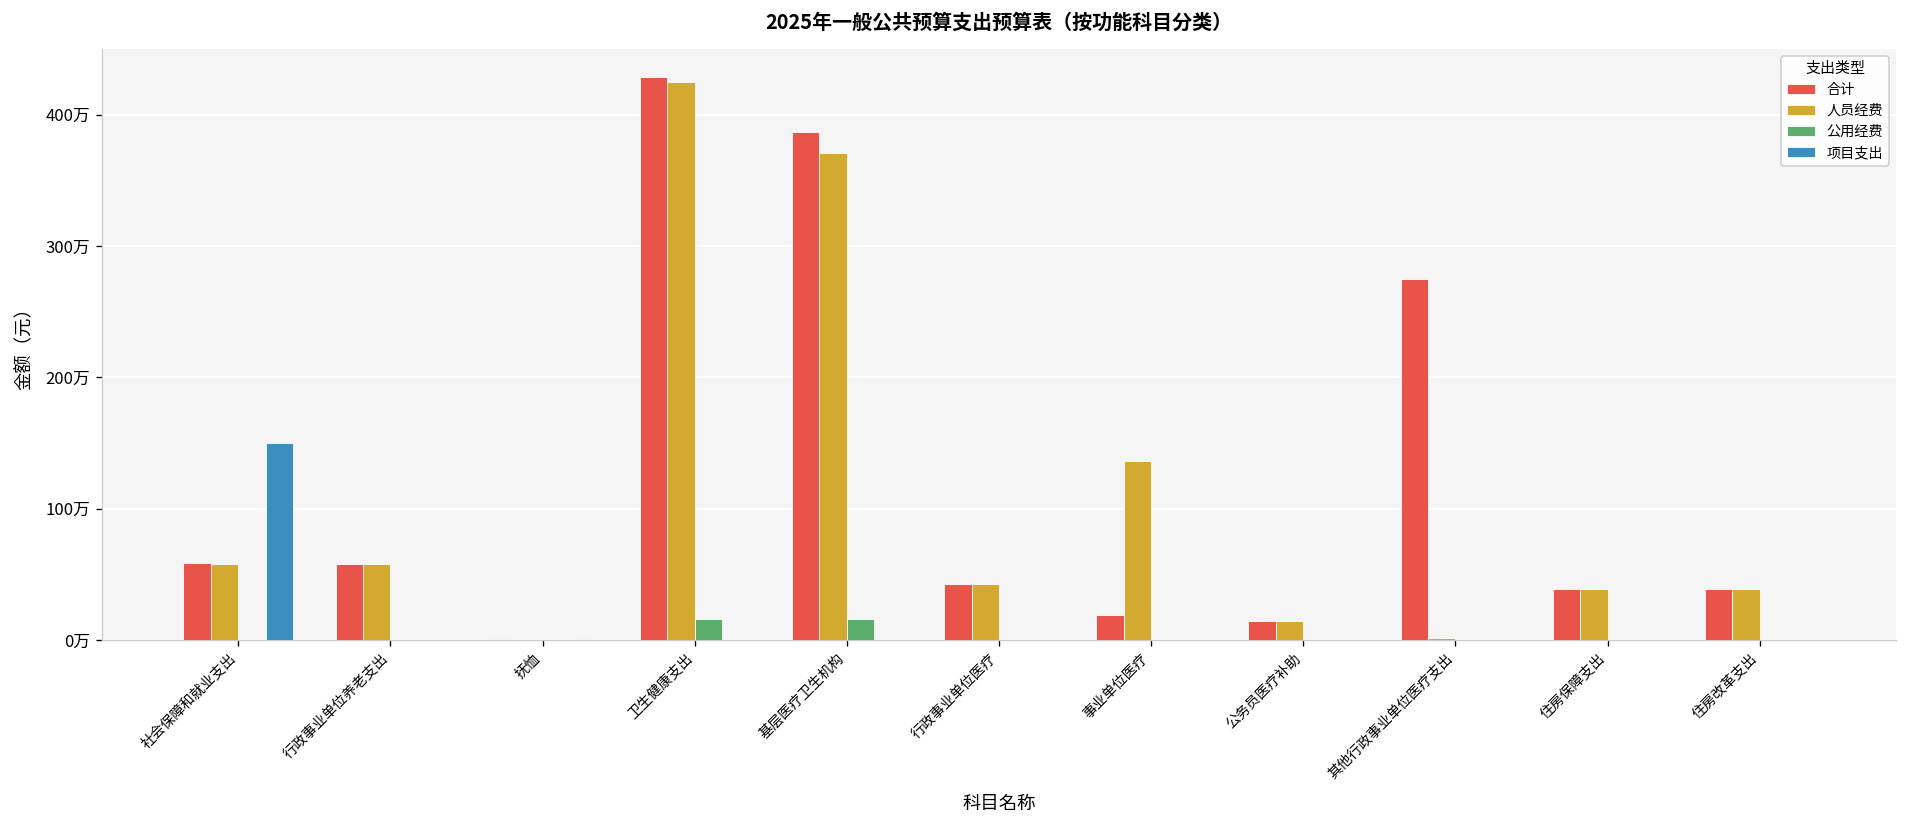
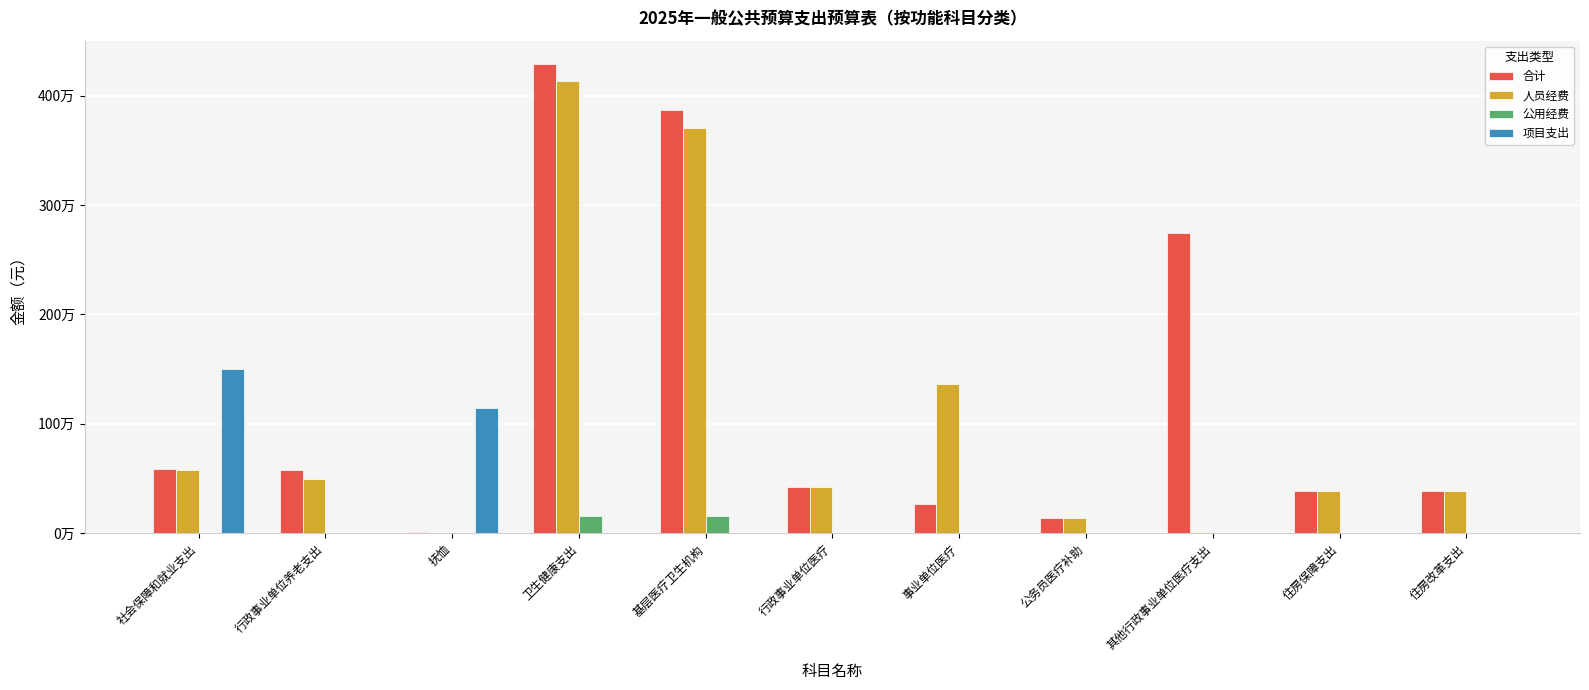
  {
    "合计": {
      "社会保障和就业支出": "58万",
      "行政事业单位养老支出": "58万",
      "卫生健康支出": "429万",
      "基层医疗卫生机构": "387万",
      "行政事业单位医疗": "42万",
-     "事业单位医疗": "19万",
+     "事业单位医疗": "27万",
      "公务员医疗补助": "14万",
      "其他行政事业单位医疗支出": "275万",
      "住房保障支出": "39万",
      "住房改革支出": "39万"
    },
    "人员经费": {
      "社会保障和就业支出": "58万",
-     "行政事业单位养老支出": "58万",
+     "行政事业单位养老支出": "49万",
      "抚恤": "0万",
-     "卫生健康支出": "425万",
+     "卫生健康支出": "413万",
      "基层医疗卫生机构": "371万",
      "行政事业单位医疗": "42万",
      "事业单位医疗": "137万",
      "公务员医疗补助": "14万",
      "住房保障支出": "39万",
      "住房改革支出": "39万"
    },
    "公用经费": {
      "社会保障和就业支出": "0万",
      "行政事业单位养老支出": "0万",
      "抚恤": "0万",
      "卫生健康支出": "16万",
      "基层医疗卫生机构": "16万",
      "行政事业单位医疗": "0万",
      "事业单位医疗": "0万",
      "公务员医疗补助": "0万",
      "其他行政事业单位医疗支出": "0万",
      "住房保障支出": "0万",
      "住房改革支出": "0万"
    },
    "项目支出": {
      "社会保障和就业支出": "150万",
      "行政事业单位养老支出": "0万",
-     "抚恤": "1万",
+     "抚恤": "114万",
      "卫生健康支出": "0万",
      "基层医疗卫生机构": "0万",
      "行政事业单位医疗": "0万",
      "事业单位医疗": "0万",
      "公务员医疗补助": "0万",
      "其他行政事业单位医疗支出": "0万",
      "住房保障支出": "0万",
      "住房改革支出": "0万"
    }
  }
